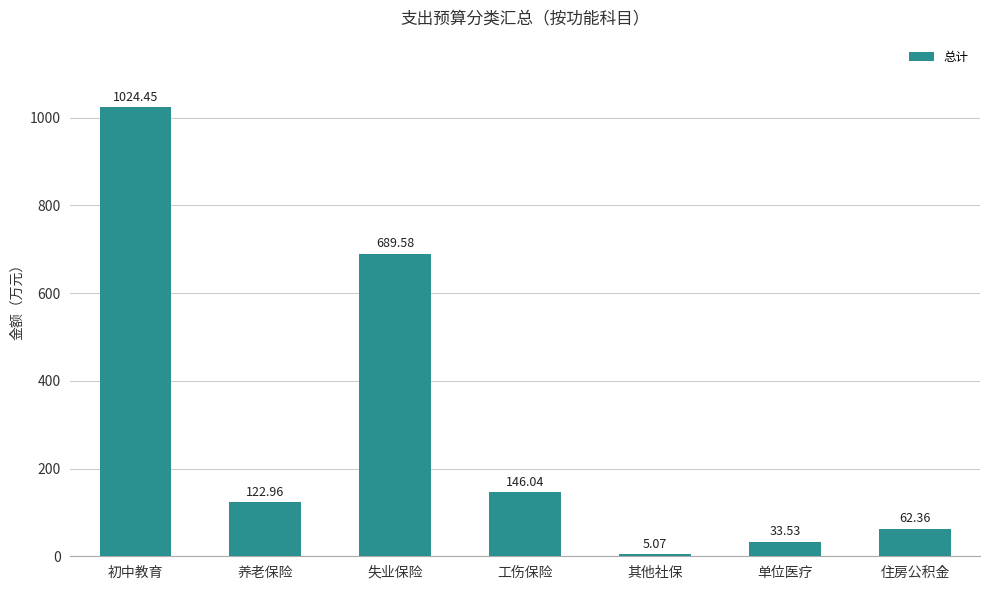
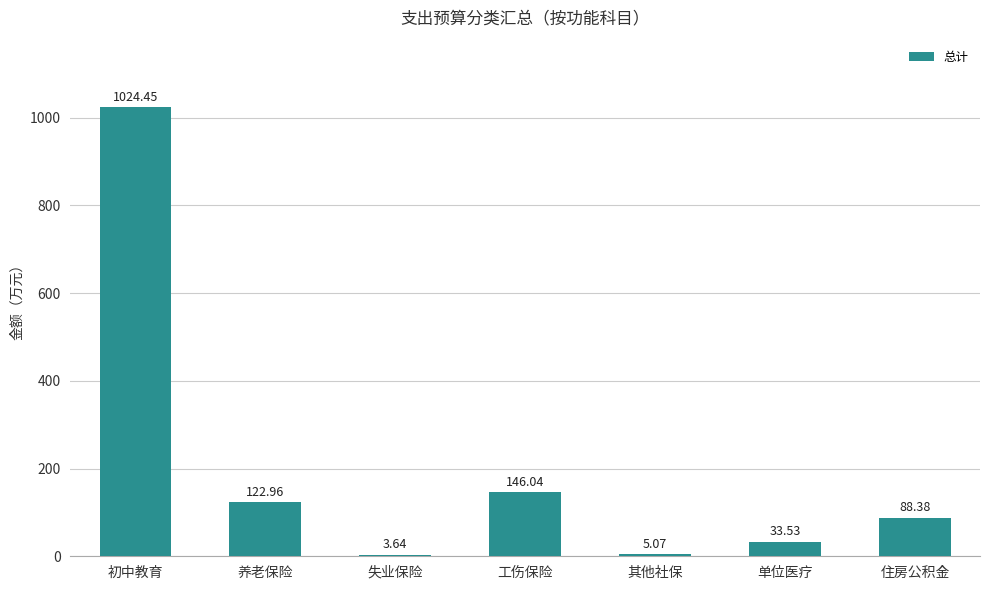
  {
    "初中教育": 1024.45,
    "养老保险": 122.96,
-   "失业保险": 689.58,
+   "失业保险": 3.64,
    "工伤保险": 146.04,
    "其他社保": 5.07,
    "单位医疗": 33.53,
-   "住房公积金": 62.36
+   "住房公积金": 88.38
  }
